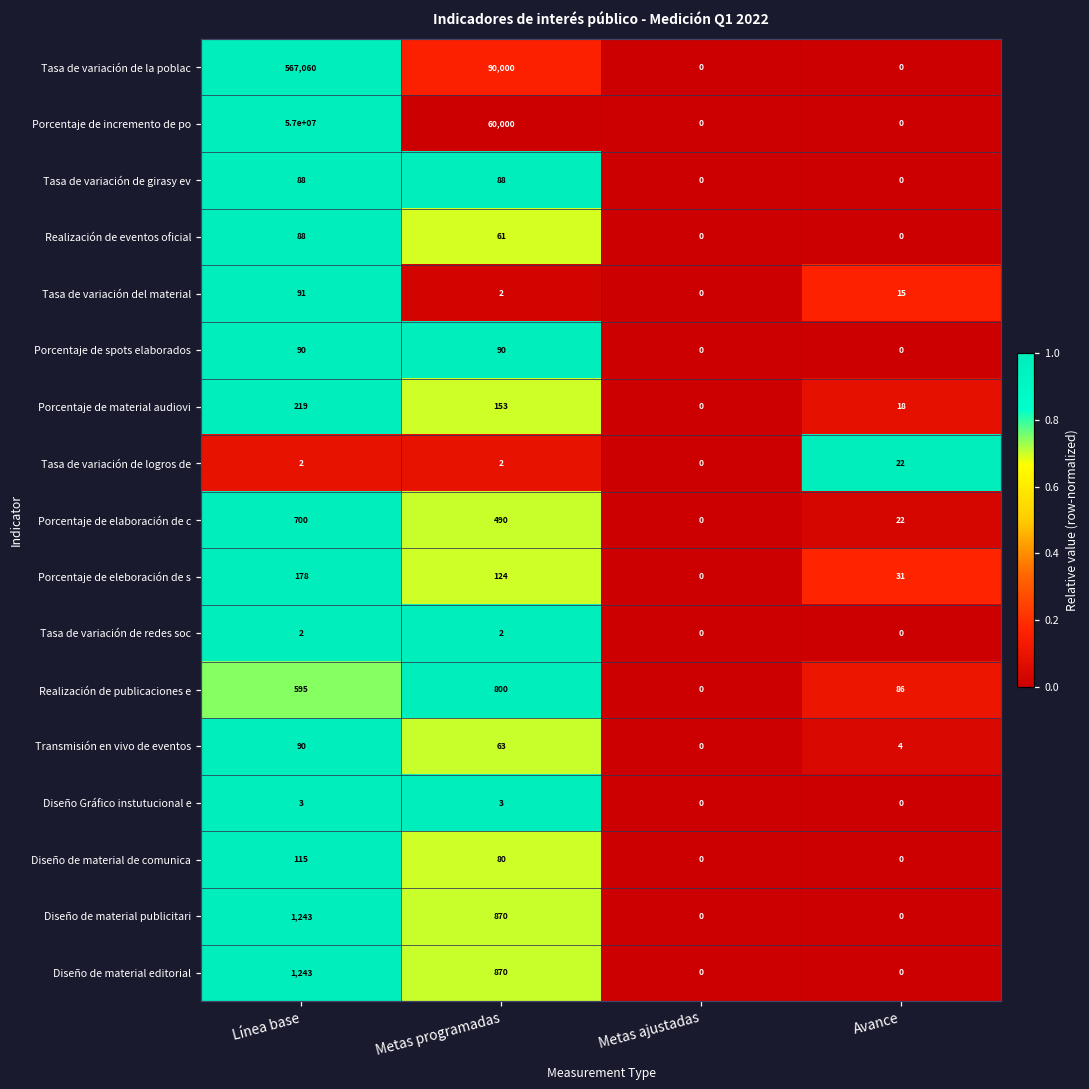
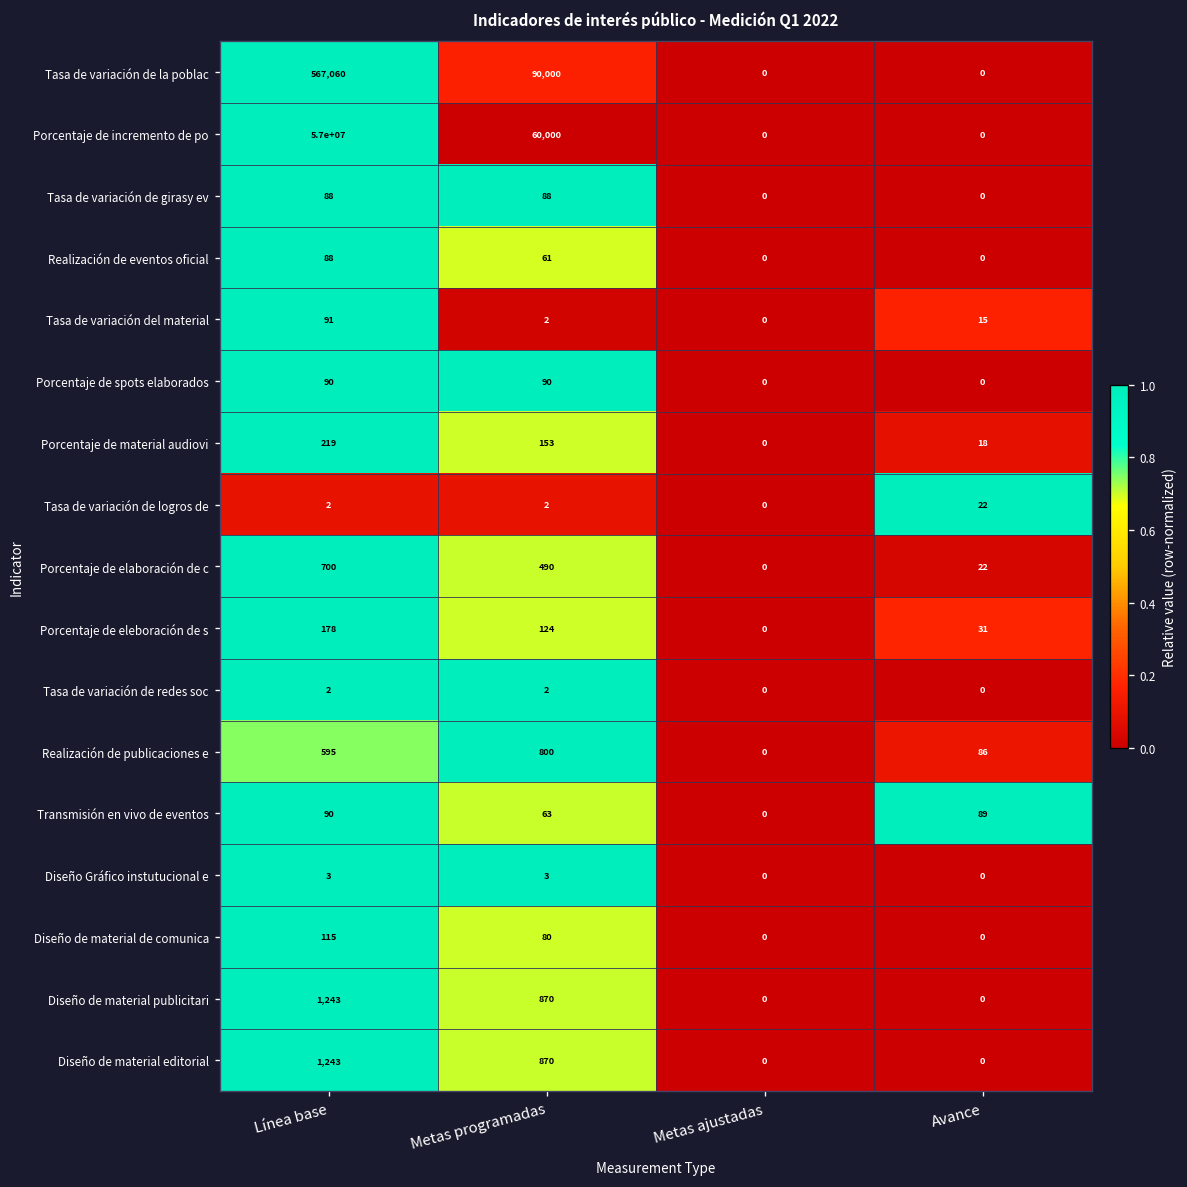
  {
    "Tasa de variación de la poblac": {
      "Línea base": "567,060",
      "Metas programadas": "90,000",
      "Metas ajustadas": "0",
      "Avance": "0"
    },
    "Porcentaje de incremento de po": {
      "Línea base": "5.7e+07",
      "Metas programadas": "60,000",
      "Metas ajustadas": "0",
      "Avance": "0"
    },
    "Tasa de variación de girasy ev": {
      "Línea base": "88",
      "Metas programadas": "88",
      "Metas ajustadas": "0",
      "Avance": "0"
    },
    "Realización de eventos oficial": {
      "Línea base": "88",
      "Metas programadas": "61",
      "Metas ajustadas": "0",
      "Avance": "0"
    },
    "Tasa de variación del material": {
      "Línea base": "91",
      "Metas programadas": "2",
      "Metas ajustadas": "0",
      "Avance": "15"
    },
    "Porcentaje de spots elaborados": {
      "Línea base": "90",
      "Metas programadas": "90",
      "Metas ajustadas": "0",
      "Avance": "0"
    },
    "Porcentaje de material audiovi": {
      "Línea base": "219",
      "Metas programadas": "153",
      "Metas ajustadas": "0",
      "Avance": "18"
    },
    "Tasa de variación de logros de": {
      "Línea base": "2",
      "Metas programadas": "2",
      "Metas ajustadas": "0",
      "Avance": "22"
    },
    "Porcentaje de elaboración de c": {
      "Línea base": "700",
      "Metas programadas": "490",
      "Metas ajustadas": "0",
      "Avance": "22"
    },
    "Porcentaje de eleboración de s": {
      "Línea base": "178",
      "Metas programadas": "124",
      "Metas ajustadas": "0",
      "Avance": "31"
    },
    "Tasa de variación de redes soc": {
      "Línea base": "2",
      "Metas programadas": "2",
      "Metas ajustadas": "0",
      "Avance": "0"
    },
    "Realización de publicaciones e": {
      "Línea base": "595",
      "Metas programadas": "800",
      "Metas ajustadas": "0",
      "Avance": "86"
    },
    "Transmisión en vivo de eventos": {
      "Línea base": "90",
      "Metas programadas": "63",
      "Metas ajustadas": "0",
-     "Avance": "4"
+     "Avance": "89"
    },
    "Diseño Gráfico instutucional e": {
      "Línea base": "3",
      "Metas programadas": "3",
      "Metas ajustadas": "0",
      "Avance": "0"
    },
    "Diseño de material de comunica": {
      "Línea base": "115",
      "Metas programadas": "80",
      "Metas ajustadas": "0",
      "Avance": "0"
    },
    "Diseño de material publicitari": {
      "Línea base": "1,243",
      "Metas programadas": "870",
      "Metas ajustadas": "0",
      "Avance": "0"
    },
    "Diseño de material editorial": {
      "Línea base": "1,243",
      "Metas programadas": "870",
      "Metas ajustadas": "0",
      "Avance": "0"
    }
  }
